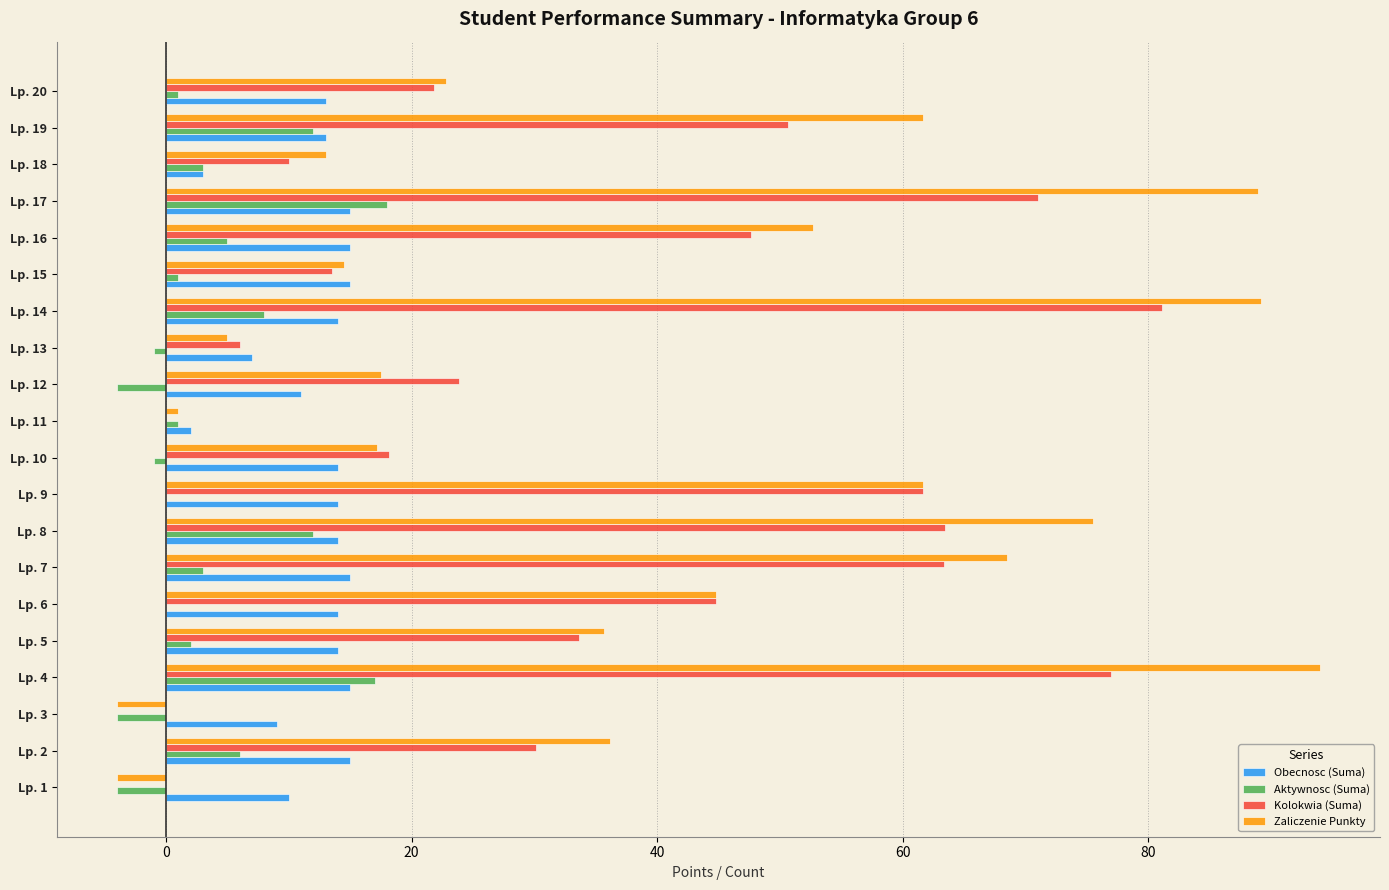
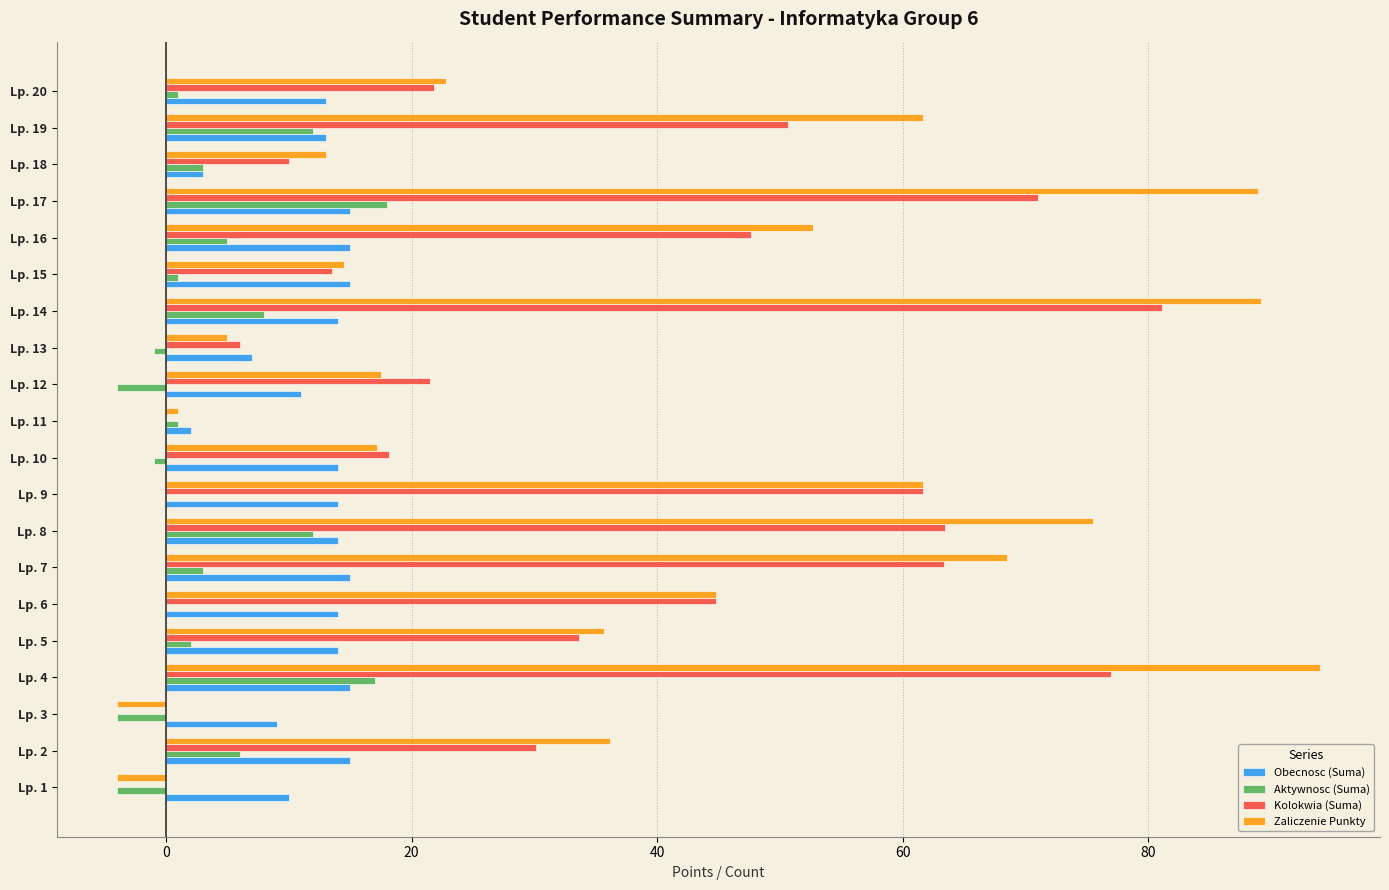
  {
    "Obecnosc (Suma)": {
      "Lp. 20": 13.0,
      "Lp. 19": 13.0,
      "Lp. 18": 3.0,
      "Lp. 17": 15.0,
      "Lp. 16": 15.0,
      "Lp. 15": 15.0,
      "Lp. 14": 14.0,
      "Lp. 13": 7.0,
      "Lp. 12": 11.0,
      "Lp. 11": 2.0,
      "Lp. 10": 14.0,
      "Lp. 9": 14.0,
      "Lp. 8": 14.0,
      "Lp. 7": 15.0,
      "Lp. 6": 14.0,
      "Lp. 5": 14.0,
      "Lp. 4": 15.0,
      "Lp. 3": 9.0,
      "Lp. 2": 15.0,
      "Lp. 1": 10.0
    },
    "Aktywnosc (Suma)": {
      "Lp. 20": 1.0,
      "Lp. 19": 12.0,
      "Lp. 18": 3.0,
      "Lp. 17": 18.0,
      "Lp. 16": 5.0,
      "Lp. 15": 1.0,
      "Lp. 14": 8.0,
      "Lp. 13": -1.0,
      "Lp. 12": -4.0,
      "Lp. 11": 1.0,
      "Lp. 10": -1.0,
      "Lp. 9": 0.0,
      "Lp. 8": 12.0,
      "Lp. 7": 3.0,
      "Lp. 6": 0.0,
      "Lp. 5": 2.0,
      "Lp. 4": 17.0,
      "Lp. 3": -4.0,
      "Lp. 2": 6.0,
      "Lp. 1": -4.0
    },
    "Kolokwia (Suma)": {
      "Lp. 20": 21.8,
      "Lp. 19": 50.7,
      "Lp. 18": 10.0,
      "Lp. 17": 71.0,
      "Lp. 16": 47.7,
      "Lp. 15": 13.5,
      "Lp. 14": 81.2,
      "Lp. 13": 6.0,
-     "Lp. 12": 23.9,
+     "Lp. 12": 21.5,
      "Lp. 11": 0.0,
      "Lp. 10": 18.2,
      "Lp. 9": 61.7,
      "Lp. 8": 63.5,
      "Lp. 7": 63.4,
      "Lp. 6": 44.8,
      "Lp. 5": 33.7,
      "Lp. 4": 77.0,
      "Lp. 3": 0.0,
      "Lp. 2": 30.2,
      "Lp. 1": 0.0
    },
    "Zaliczenie Punkty": {
      "Lp. 20": 22.8,
      "Lp. 19": 61.7,
      "Lp. 18": 13.0,
      "Lp. 17": 89.0,
      "Lp. 16": 52.7,
      "Lp. 15": 14.5,
      "Lp. 14": 89.2,
      "Lp. 13": 5.0,
      "Lp. 12": 17.5,
      "Lp. 11": 1.0,
      "Lp. 10": 17.2,
      "Lp. 9": 61.7,
      "Lp. 8": 75.5,
      "Lp. 7": 68.5,
      "Lp. 6": 44.8,
      "Lp. 5": 35.7,
      "Lp. 4": 94.0,
      "Lp. 3": -4.0,
      "Lp. 2": 36.2,
      "Lp. 1": -4.0
    }
  }
